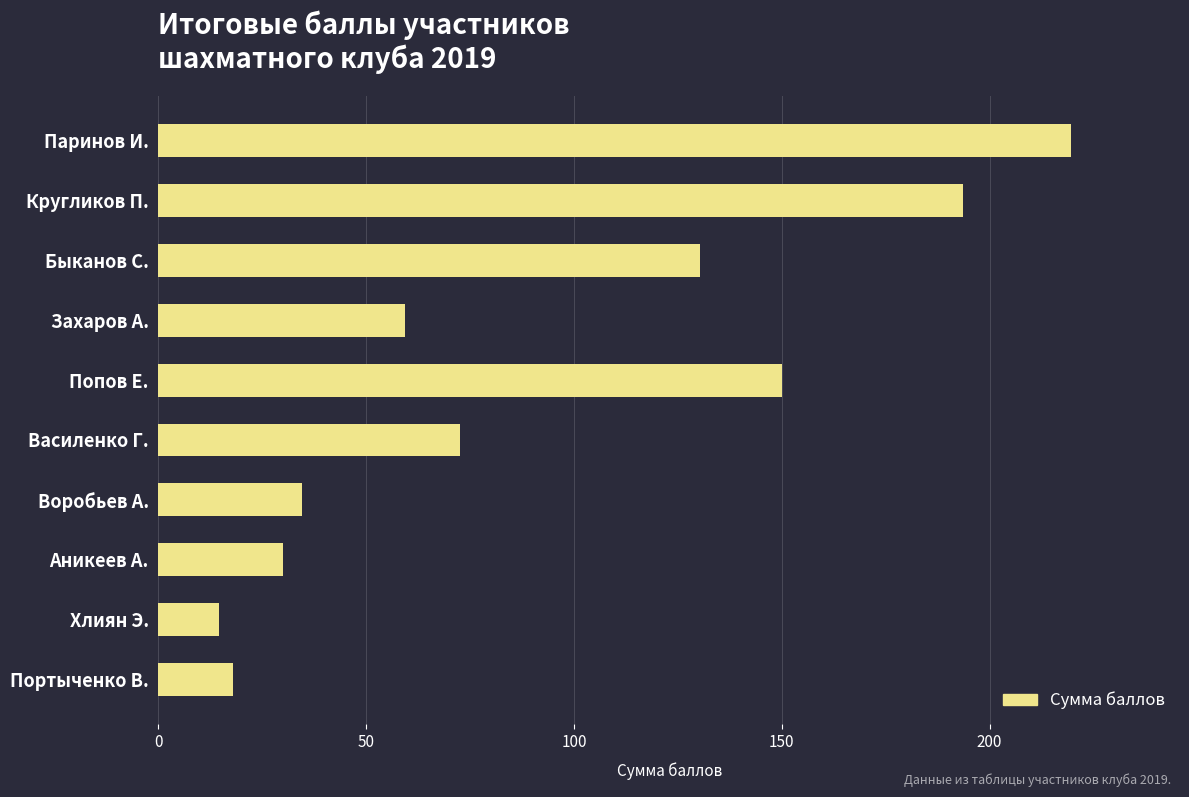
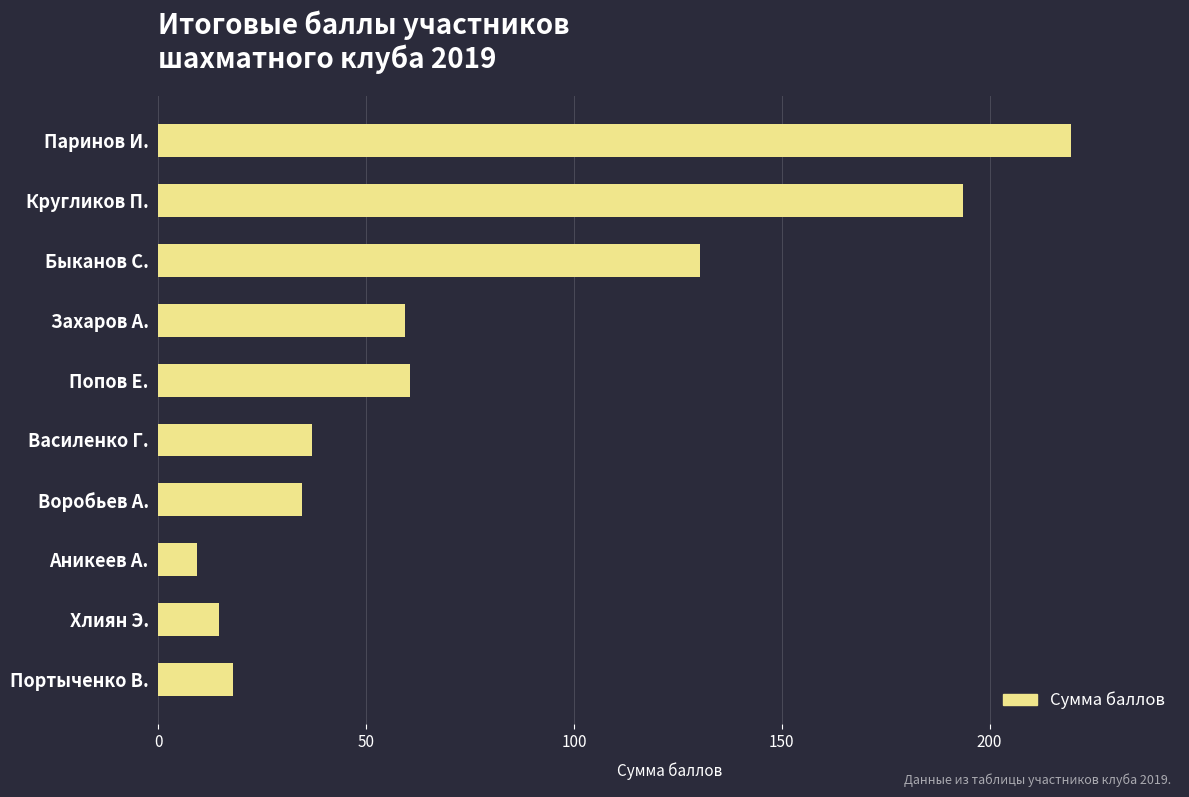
  {
    "Паринов И.": 220,
    "Кругликов П.": 194,
    "Быканов С.": 130,
    "Захаров А.": 59,
-   "Попов Е.": 150,
-   "Василенко Г.": 73,
+   "Попов Е.": 61,
+   "Василенко Г.": 37,
    "Воробьев А.": 35,
-   "Аникеев А.": 30,
+   "Аникеев А.": 9,
    "Хлиян Э.": 15,
    "Портыченко В.": 18
  }
